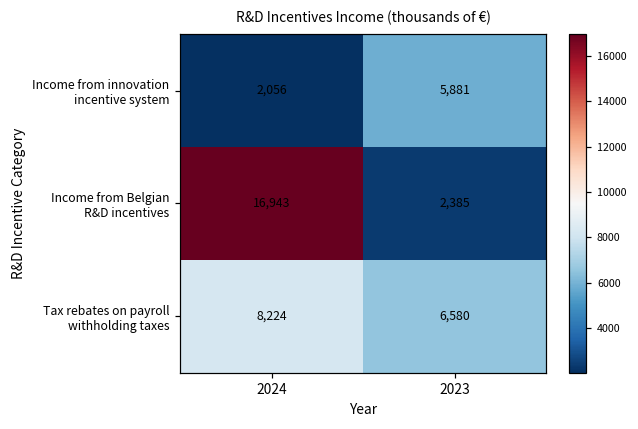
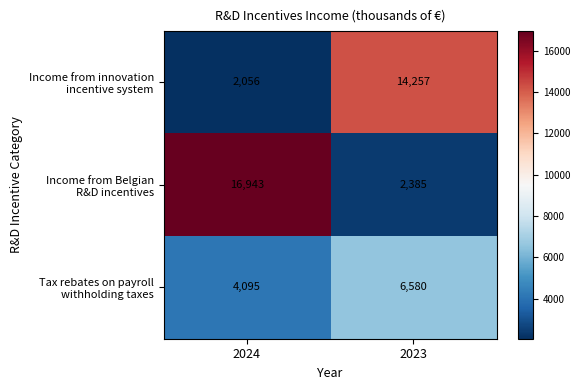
  {
    "Income from innovation incentive system": {
      "2024": "2,056",
-     "2023": "5,881"
+     "2023": "14,257"
    },
    "Income from Belgian R&D incentives": {
      "2024": "16,943",
      "2023": "2,385"
    },
    "Tax rebates on payroll withholding taxes": {
-     "2024": "8,224",
+     "2024": "4,095",
      "2023": "6,580"
    }
  }
